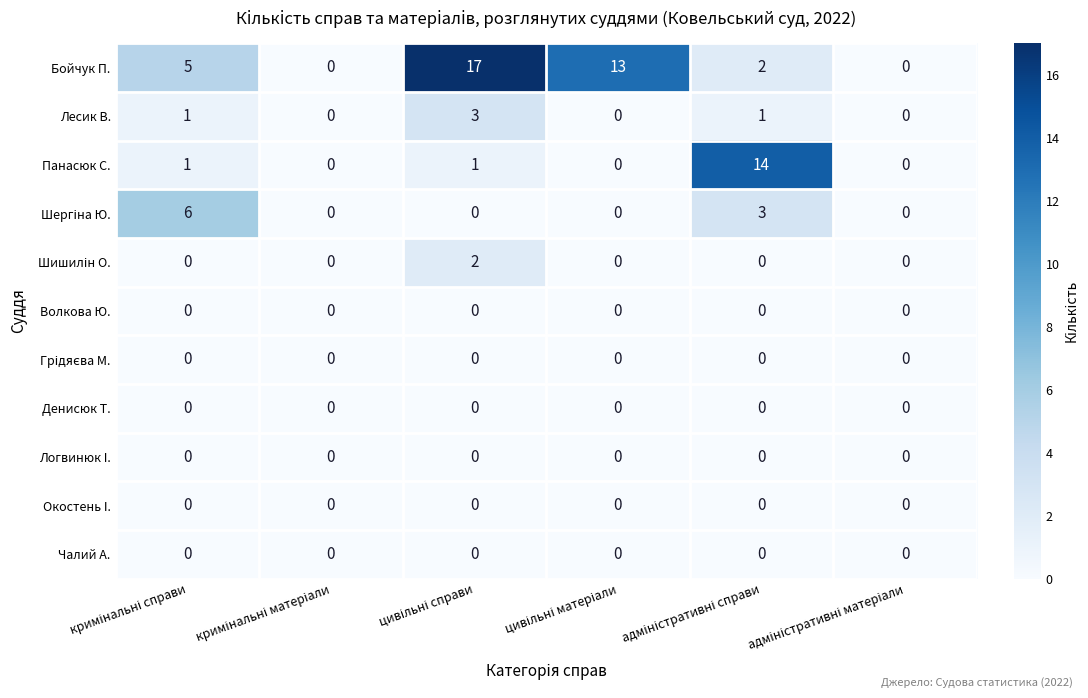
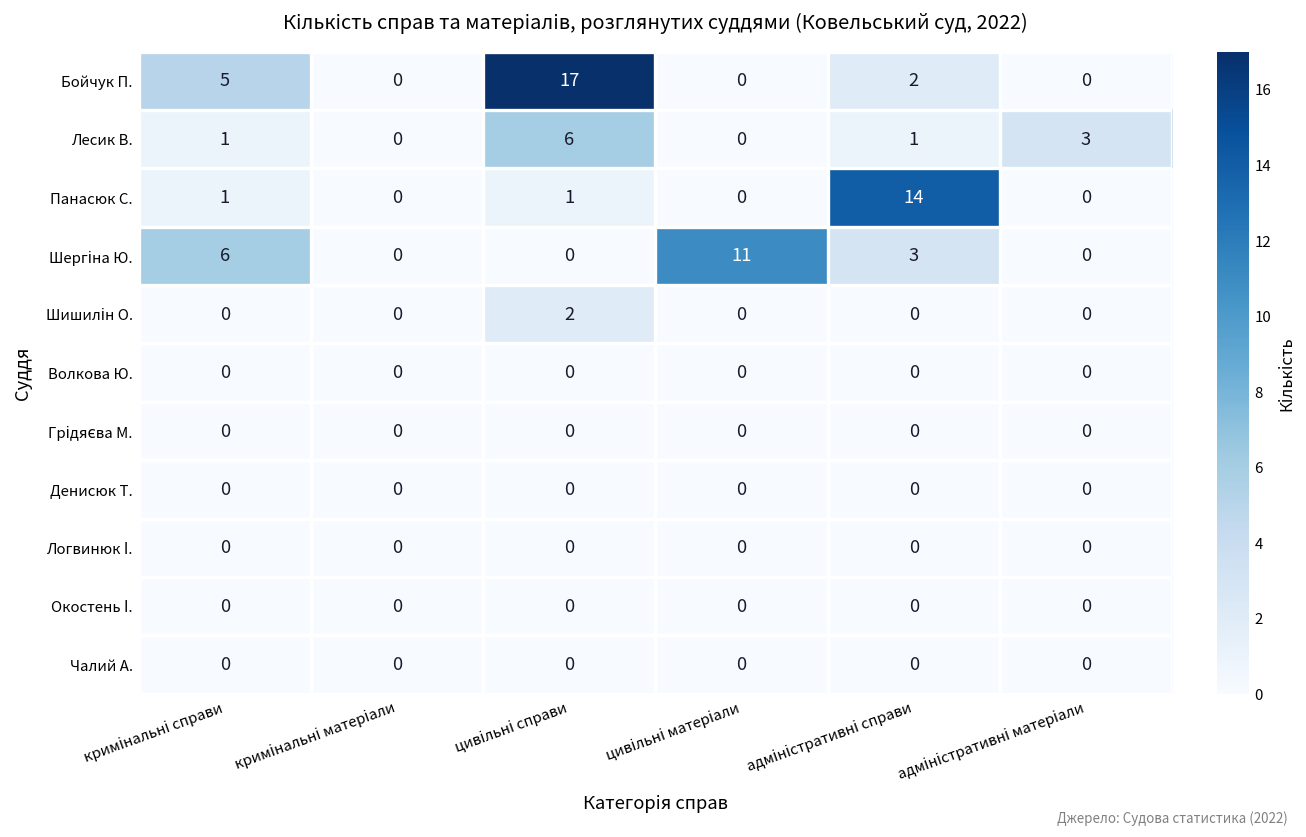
  {
    "Бойчук П.": {
      "кримінальні справи": 5,
      "кримінальні матеріали": 0,
      "цивільні справи": 17,
-     "цивільні матеріали": 13,
+     "цивільні матеріали": 0,
      "адміністративні справи": 2,
      "адміністративні матеріали": 0
    },
    "Лесик В.": {
      "кримінальні справи": 1,
      "кримінальні матеріали": 0,
-     "цивільні справи": 3,
+     "цивільні справи": 6,
      "цивільні матеріали": 0,
      "адміністративні справи": 1,
-     "адміністративні матеріали": 0
+     "адміністративні матеріали": 3
    },
    "Панасюк С.": {
      "кримінальні справи": 1,
      "кримінальні матеріали": 0,
      "цивільні справи": 1,
      "цивільні матеріали": 0,
      "адміністративні справи": 14,
      "адміністративні матеріали": 0
    },
    "Шергіна Ю.": {
      "кримінальні справи": 6,
      "кримінальні матеріали": 0,
      "цивільні справи": 0,
-     "цивільні матеріали": 0,
+     "цивільні матеріали": 11,
      "адміністративні справи": 3,
      "адміністративні матеріали": 0
    },
    "Шишилін О.": {
      "кримінальні справи": 0,
      "кримінальні матеріали": 0,
      "цивільні справи": 2,
      "цивільні матеріали": 0,
      "адміністративні справи": 0,
      "адміністративні матеріали": 0
    },
    "Волкова Ю.": {
      "кримінальні справи": 0,
      "кримінальні матеріали": 0,
      "цивільні справи": 0,
      "цивільні матеріали": 0,
      "адміністративні справи": 0,
      "адміністративні матеріали": 0
    },
    "Грідяєва М.": {
      "кримінальні справи": 0,
      "кримінальні матеріали": 0,
      "цивільні справи": 0,
      "цивільні матеріали": 0,
      "адміністративні справи": 0,
      "адміністративні матеріали": 0
    },
    "Денисюк Т.": {
      "кримінальні справи": 0,
      "кримінальні матеріали": 0,
      "цивільні справи": 0,
      "цивільні матеріали": 0,
      "адміністративні справи": 0,
      "адміністративні матеріали": 0
    },
    "Логвинюк І.": {
      "кримінальні справи": 0,
      "кримінальні матеріали": 0,
      "цивільні справи": 0,
      "цивільні матеріали": 0,
      "адміністративні справи": 0,
      "адміністративні матеріали": 0
    },
    "Окостень І.": {
      "кримінальні справи": 0,
      "кримінальні матеріали": 0,
      "цивільні справи": 0,
      "цивільні матеріали": 0,
      "адміністративні справи": 0,
      "адміністративні матеріали": 0
    },
    "Чалий А.": {
      "кримінальні справи": 0,
      "кримінальні матеріали": 0,
      "цивільні справи": 0,
      "цивільні матеріали": 0,
      "адміністративні справи": 0,
      "адміністративні матеріали": 0
    }
  }
